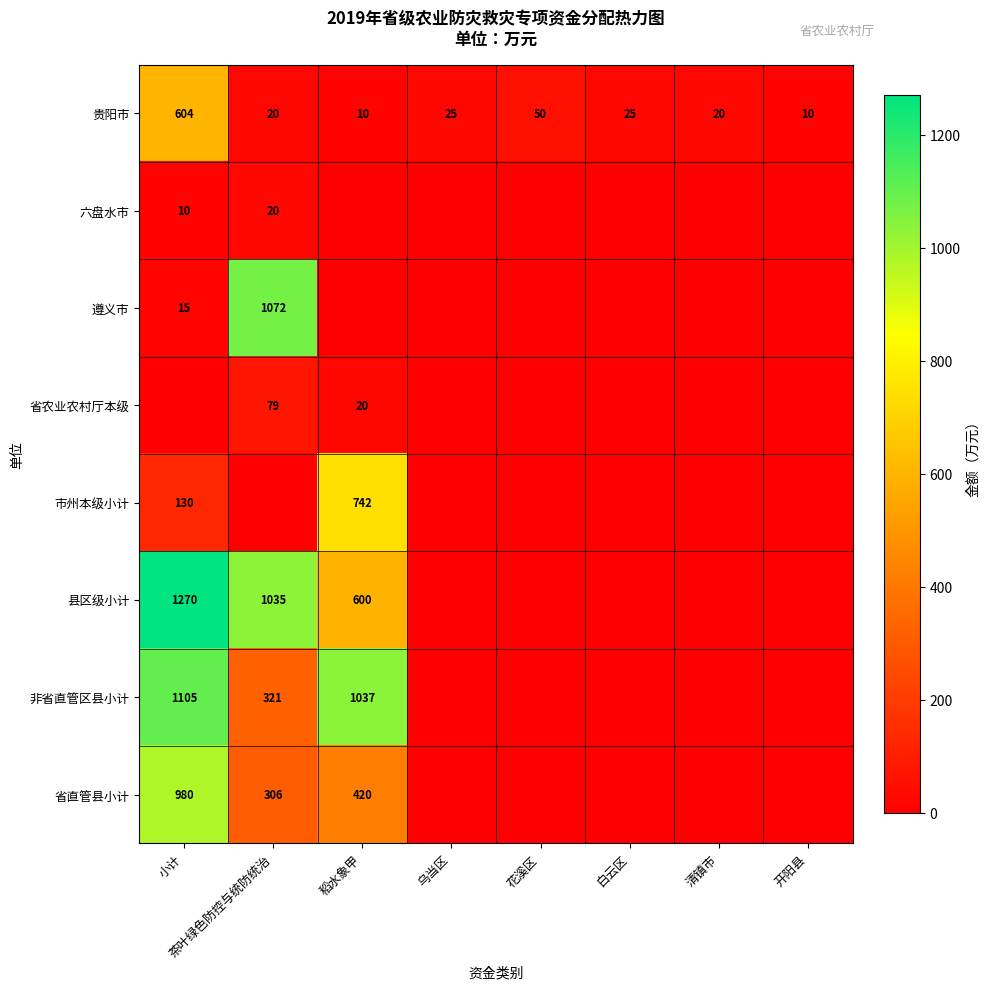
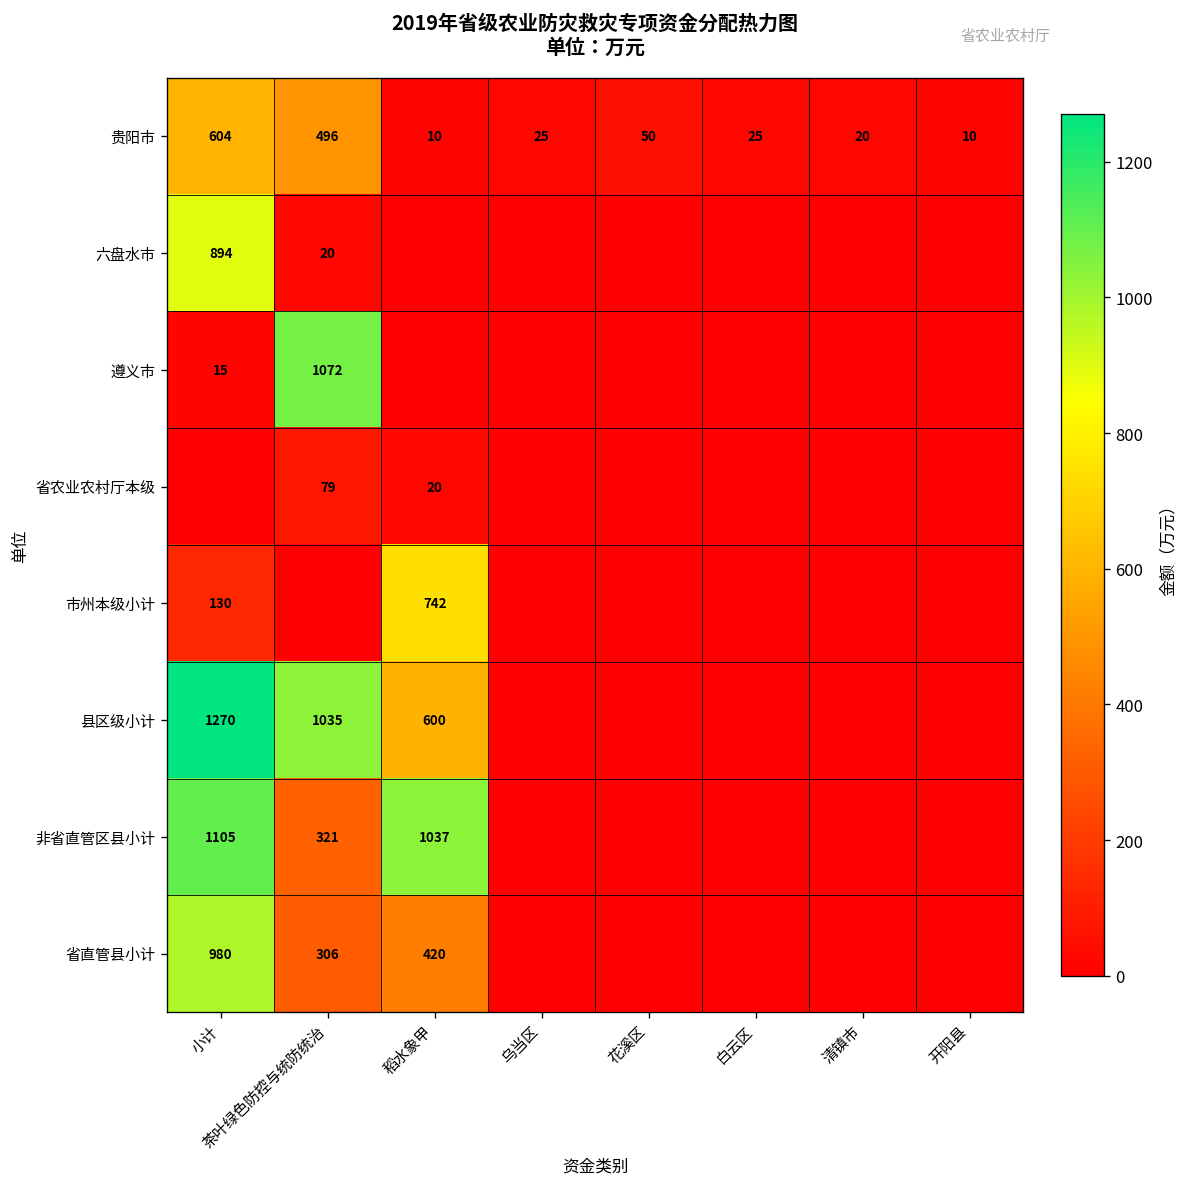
  {
    "贵阳市": {
      "小计": 604,
-     "茶叶绿色防控与统防统治": 20,
+     "茶叶绿色防控与统防统治": 496,
      "稻水象甲": 10,
      "乌当区": 25,
      "花溪区": 50,
      "白云区": 25,
      "清镇市": 20,
      "开阳县": 10
    },
    "六盘水市": {
-     "小计": 10,
+     "小计": 894,
      "茶叶绿色防控与统防统治": 20
    },
    "遵义市": {
      "小计": 15,
      "茶叶绿色防控与统防统治": 1072
    },
    "省农业农村厅本级": {
      "茶叶绿色防控与统防统治": 79,
      "稻水象甲": 20
    },
    "市州本级小计": {
      "小计": 130,
      "稻水象甲": 742
    },
    "县区级小计": {
      "小计": 1270,
      "茶叶绿色防控与统防统治": 1035,
      "稻水象甲": 600
    },
    "非省直管区县小计": {
      "小计": 1105,
      "茶叶绿色防控与统防统治": 321,
      "稻水象甲": 1037
    },
    "省直管县小计": {
      "小计": 980,
      "茶叶绿色防控与统防统治": 306,
      "稻水象甲": 420
    }
  }
